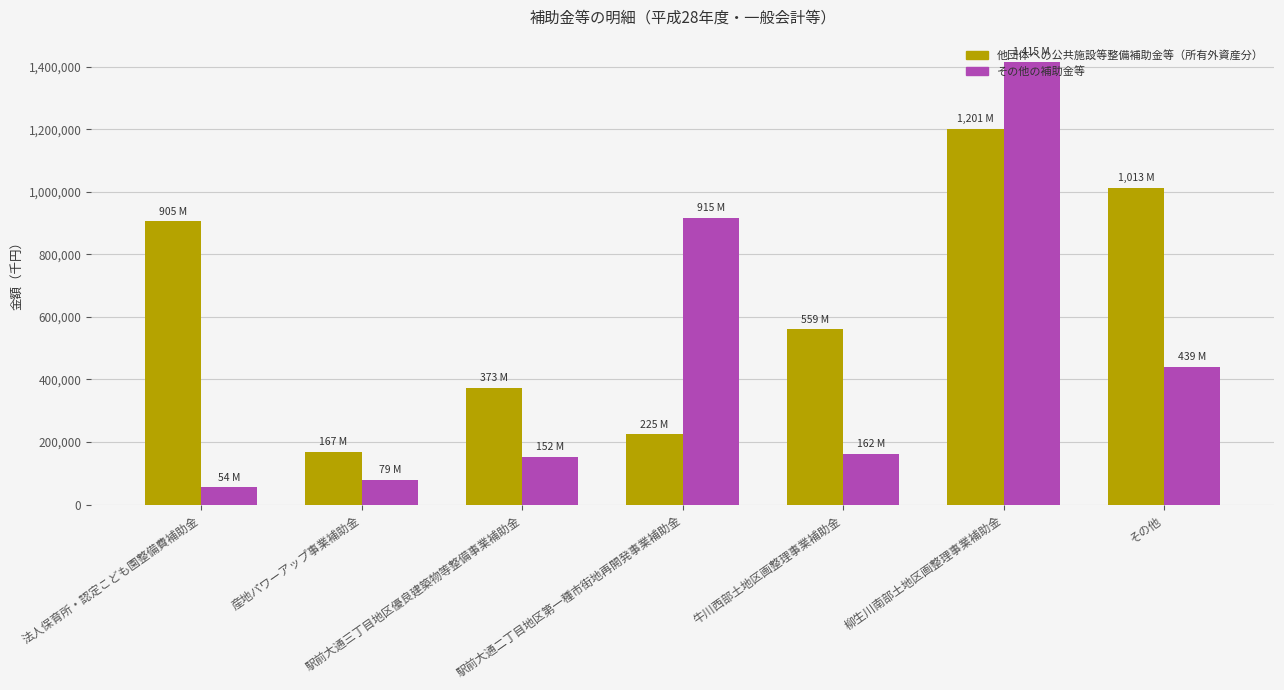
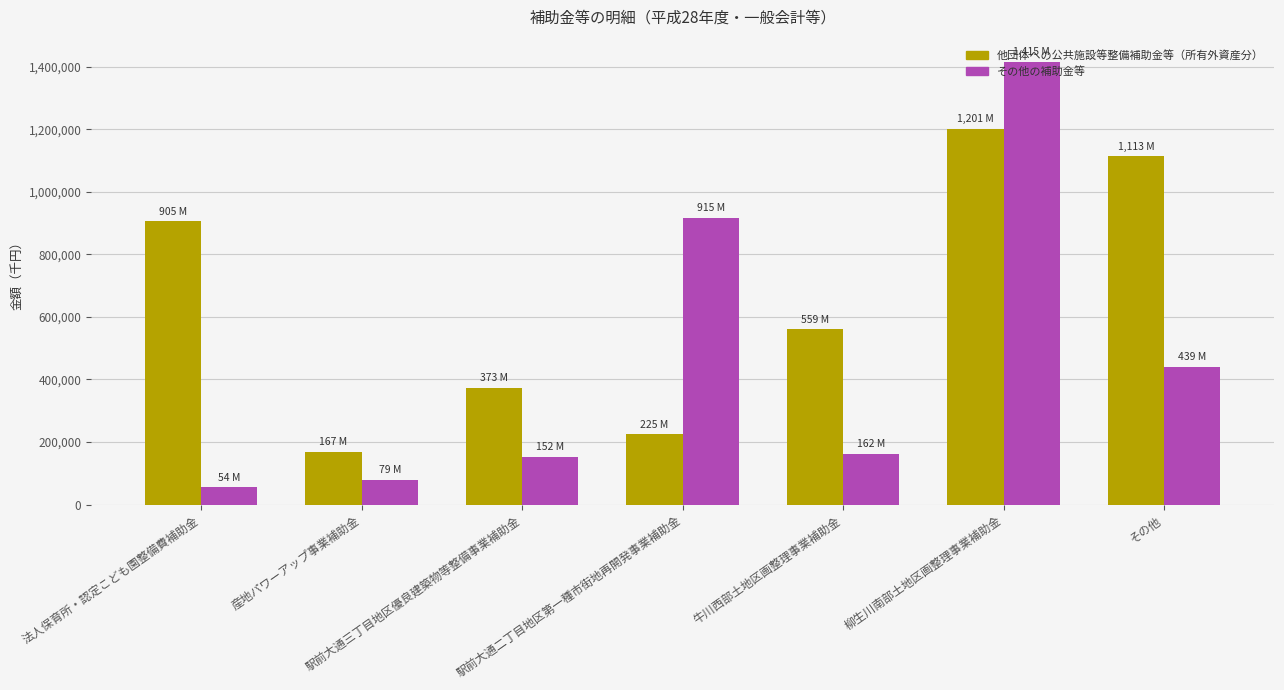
  {
    "他団体への公共施設等整備補助金等（所有外資産分）": {
-     "その他": "1,013"
+     "その他": "1,113"
    }
  }
